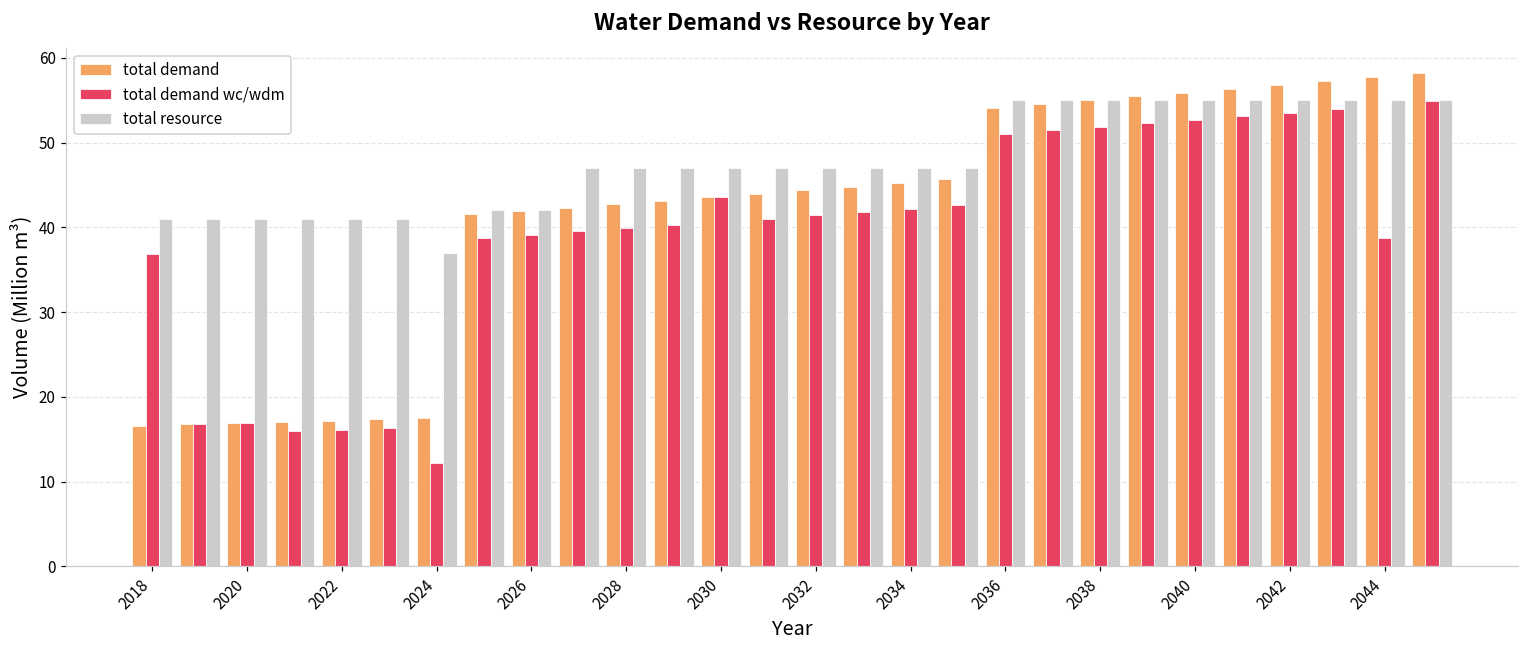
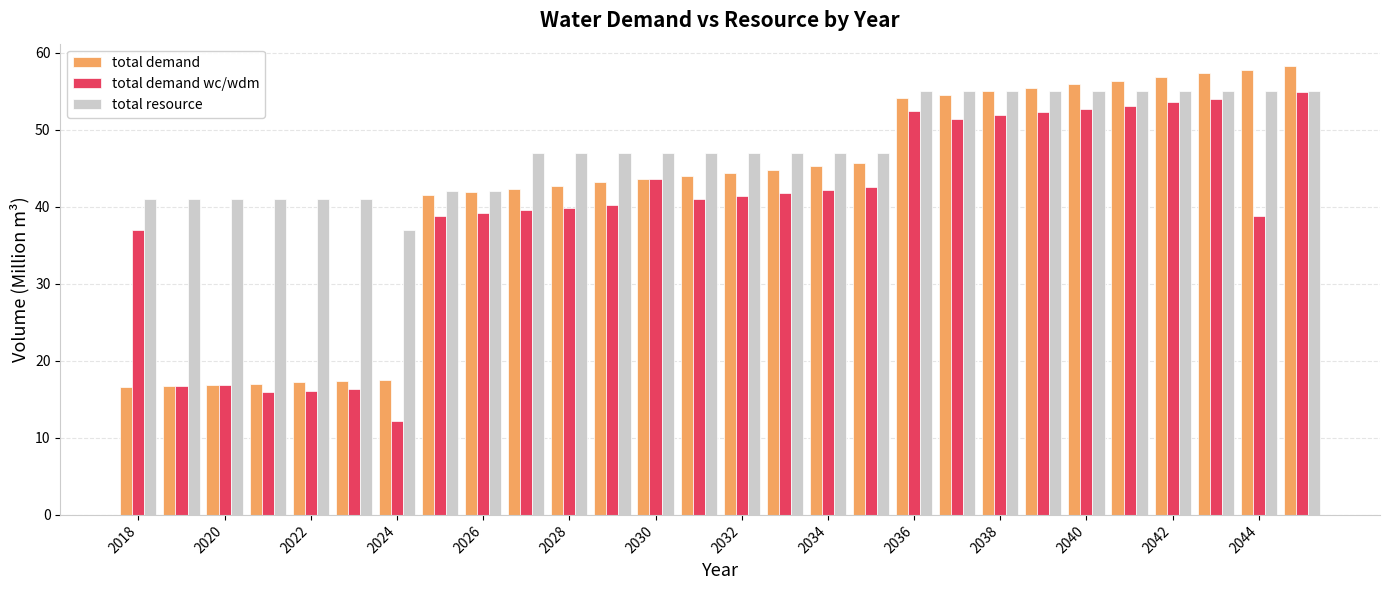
  {
    "total demand wc/wdm": {
      "2018": 37,
      "2020": 17,
      "2022": 16,
      "2024": 12,
      "2026": 39,
      "2028": 40,
      "2030": 44,
      "2032": 41,
      "2034": 42,
-     "2036": 51,
+     "2036": 52,
      "2038": 52,
      "2040": 53,
      "2042": 54,
      "2044": 39
    }
  }
